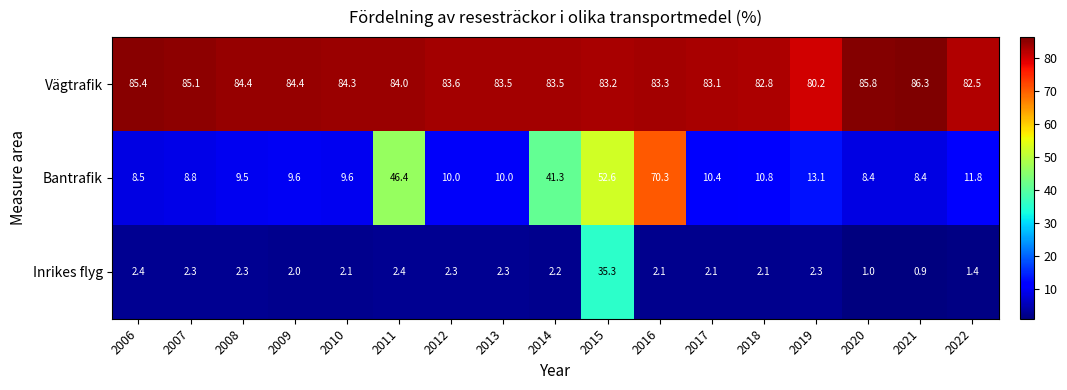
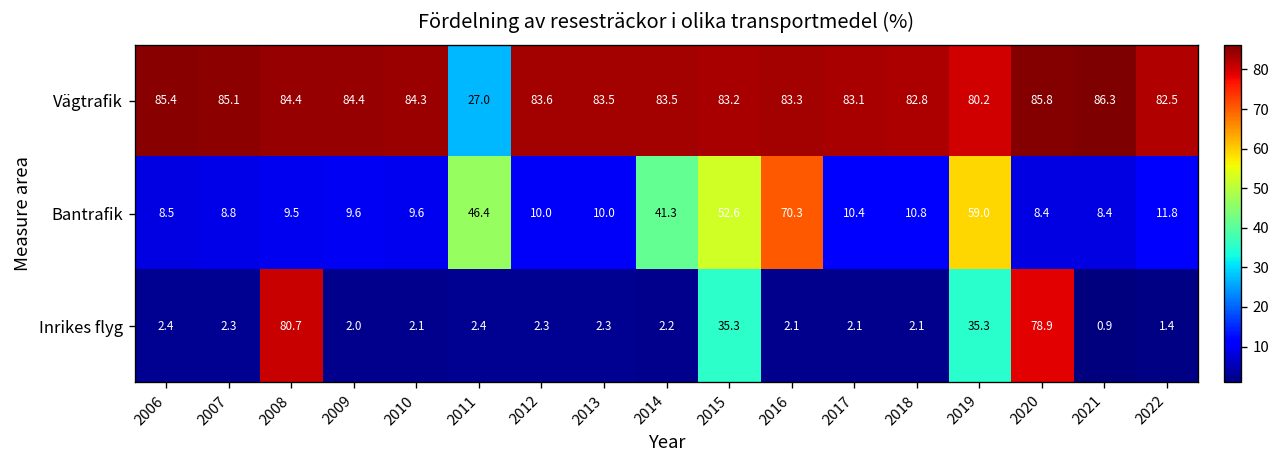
  {
    "Vägtrafik": {
      "2006": 85.4,
      "2007": 85.1,
      "2008": 84.4,
      "2009": 84.4,
      "2010": 84.3,
-     "2011": 84.0,
+     "2011": 27.0,
      "2012": 83.6,
      "2013": 83.5,
      "2014": 83.5,
      "2015": 83.2,
      "2016": 83.3,
      "2017": 83.1,
      "2018": 82.8,
      "2019": 80.2,
      "2020": 85.8,
      "2021": 86.3,
      "2022": 82.5
    },
    "Bantrafik": {
      "2006": 8.5,
      "2007": 8.8,
      "2008": 9.5,
      "2009": 9.6,
      "2010": 9.6,
      "2011": 46.4,
      "2012": 10.0,
      "2013": 10.0,
      "2014": 41.3,
      "2015": 52.6,
      "2016": 70.3,
      "2017": 10.4,
      "2018": 10.8,
-     "2019": 13.1,
+     "2019": 59.0,
      "2020": 8.4,
      "2021": 8.4,
      "2022": 11.8
    },
    "Inrikes flyg": {
      "2006": 2.4,
      "2007": 2.3,
-     "2008": 2.3,
+     "2008": 80.7,
      "2009": 2.0,
      "2010": 2.1,
      "2011": 2.4,
      "2012": 2.3,
      "2013": 2.3,
      "2014": 2.2,
      "2015": 35.3,
      "2016": 2.1,
      "2017": 2.1,
      "2018": 2.1,
-     "2019": 2.3,
-     "2020": 1.0,
+     "2019": 35.3,
+     "2020": 78.9,
      "2021": 0.9,
      "2022": 1.4
    }
  }
